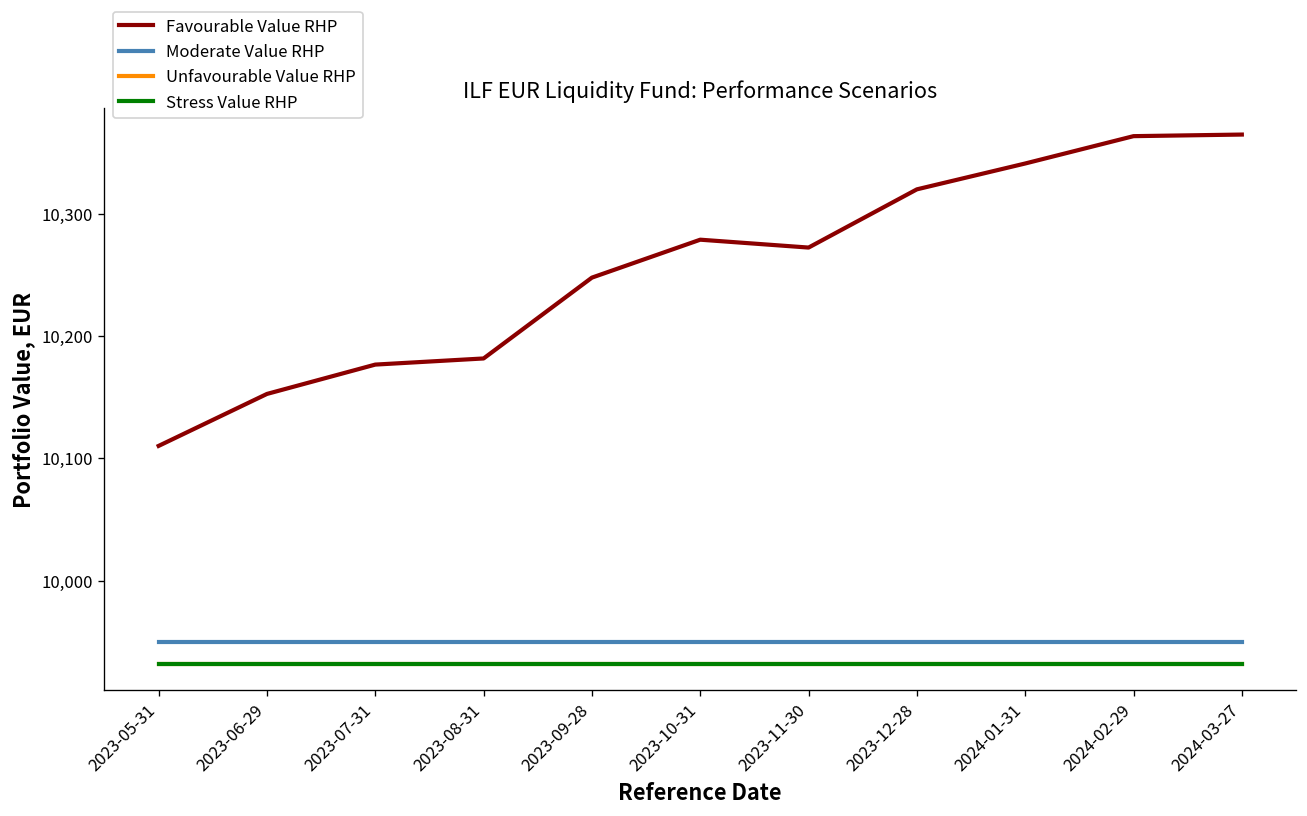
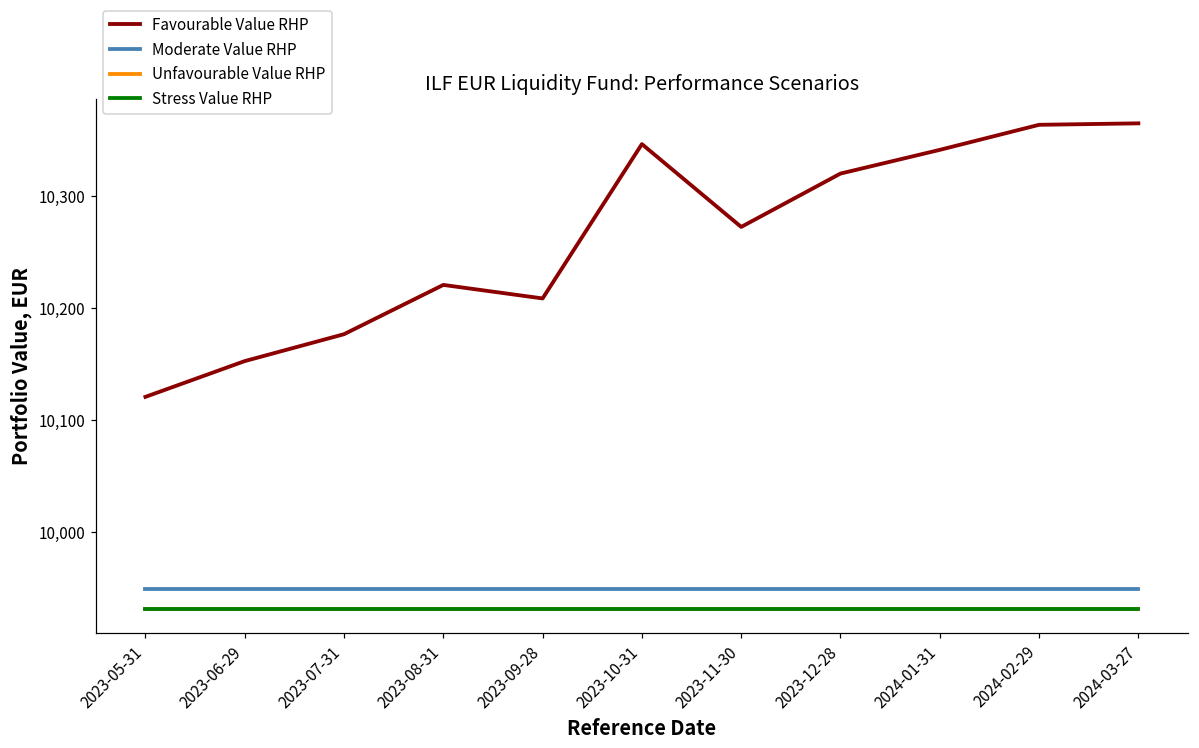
  {
    "Favourable Value RHP": {
-     "2023-05-31": "10,110",
+     "2023-05-31": "10,121",
      "2023-06-29": "10,153",
      "2023-07-31": "10,177",
-     "2023-08-31": "10,182",
-     "2023-09-28": "10,248",
-     "2023-10-31": "10,279",
+     "2023-08-31": "10,221",
+     "2023-09-28": "10,209",
+     "2023-10-31": "10,346",
      "2023-11-30": "10,272",
      "2023-12-28": "10,320",
      "2024-01-31": "10,341",
      "2024-02-29": "10,363",
      "2024-03-27": "10,365"
    },
    "Moderate Value RHP": {
      "2023-05-31": "9,950",
      "2023-06-29": "9,950",
      "2023-07-31": "9,950",
      "2023-08-31": "9,950",
      "2023-09-28": "9,950",
      "2023-10-31": "9,950",
      "2023-11-30": "9,950",
      "2023-12-28": "9,950",
      "2024-01-31": "9,950",
      "2024-02-29": "9,950",
      "2024-03-27": "9,950"
    },
    "Stress Value RHP": {
      "2023-05-31": "9,932",
      "2023-06-29": "9,932",
      "2023-07-31": "9,932",
      "2023-08-31": "9,932",
      "2023-09-28": "9,932",
      "2023-10-31": "9,932",
      "2023-11-30": "9,932",
      "2023-12-28": "9,932",
      "2024-01-31": "9,932",
      "2024-02-29": "9,932",
      "2024-03-27": "9,932"
    }
  }
